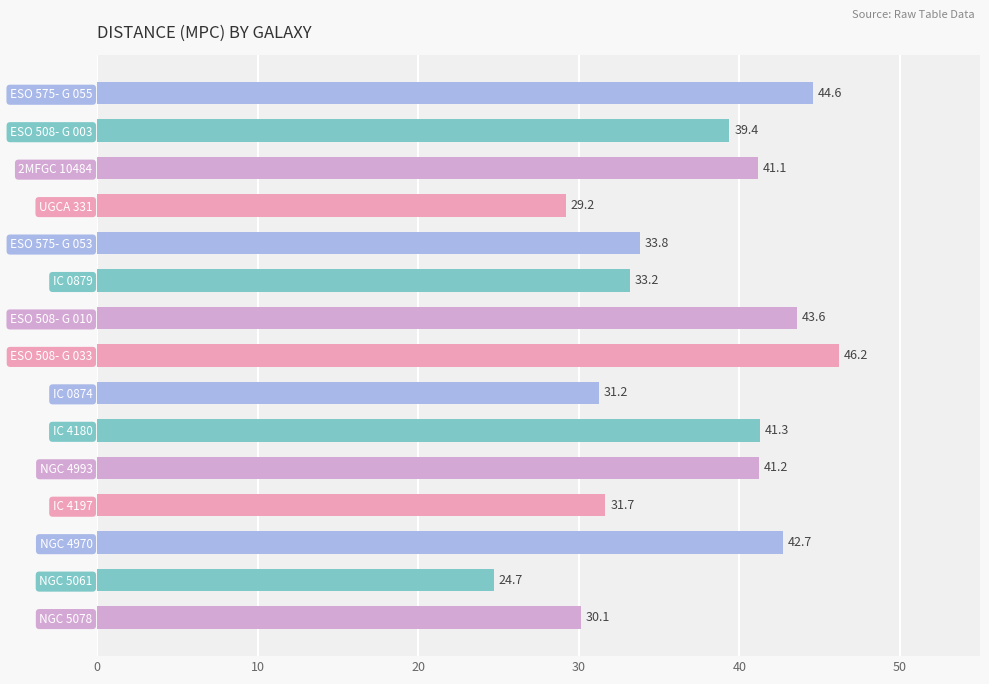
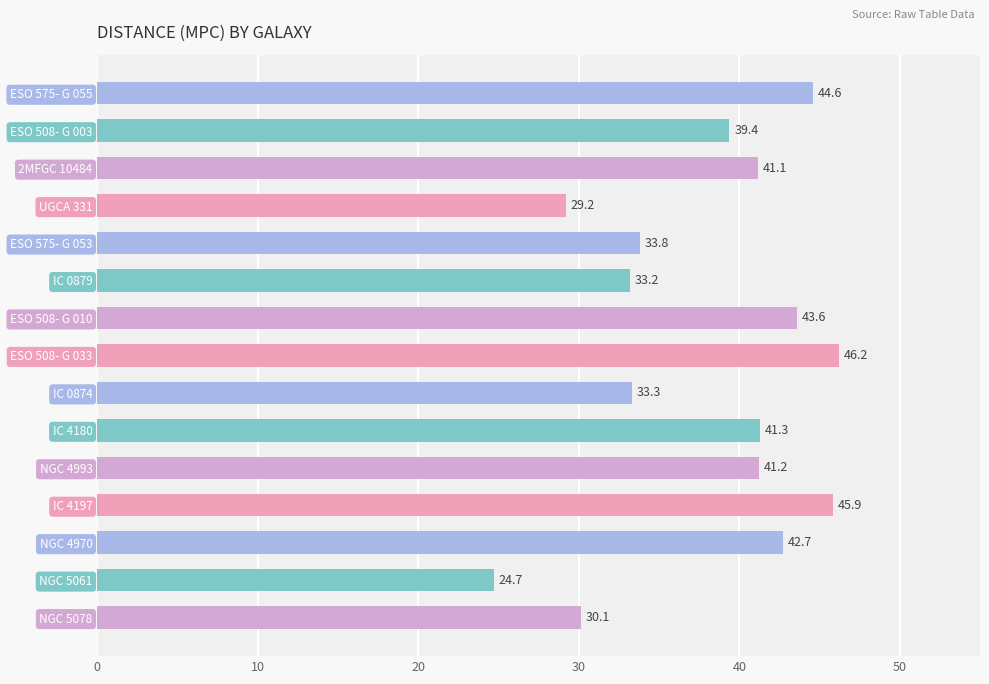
  {
    "ESO 575- G 055": 44.6,
    "ESO 508- G 003": 39.4,
    "2MFGC 10484": 41.1,
    "UGCA 331": 29.2,
    "ESO 575- G 053": 33.8,
    "IC 0879": 33.2,
    "ESO 508- G 010": 43.6,
    "ESO 508- G 033": 46.2,
-   "IC 0874": 31.2,
+   "IC 0874": 33.3,
    "IC 4180": 41.3,
    "NGC 4993": 41.2,
-   "IC 4197": 31.7,
+   "IC 4197": 45.9,
    "NGC 4970": 42.7,
    "NGC 5061": 24.7,
    "NGC 5078": 30.1
  }
